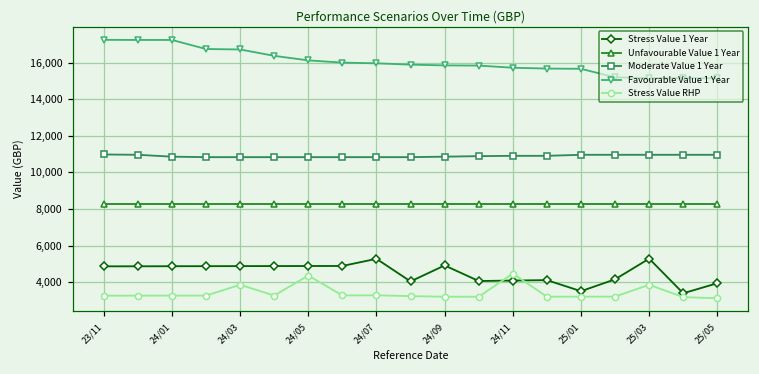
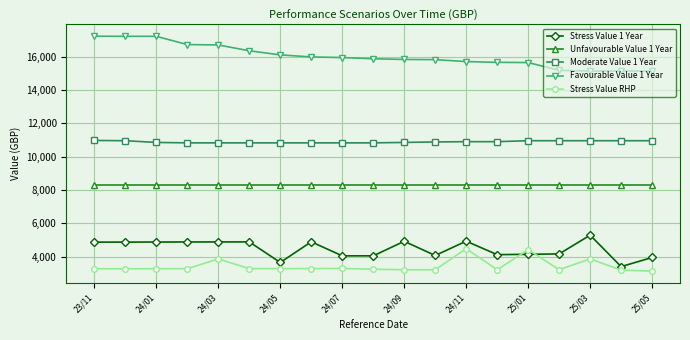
  {
    "Stress Value 1 Year": {
      "23/11": "4,900",
      "24/01": "4,900",
      "24/03": "4,900",
-     "24/05": "4,900",
-     "24/07": "5,300",
+     "24/05": "3,700",
+     "24/07": "4,000",
      "24/09": "4,900",
-     "24/11": "4,100",
-     "25/01": "3,500",
+     "24/11": "4,900",
+     "25/01": "4,100",
      "25/03": "5,300",
      "25/05": "3,900"
    },
    "Stress Value RHP": {
      "23/11": "3,300",
      "24/01": "3,300",
      "24/03": "3,900",
-     "24/05": "4,400",
+     "24/05": "3,300",
      "24/07": "3,300",
      "24/09": "3,200",
      "24/11": "4,500",
-     "25/01": "3,200",
+     "25/01": "4,400",
      "25/03": "3,900",
      "25/05": "3,100"
    }
  }
